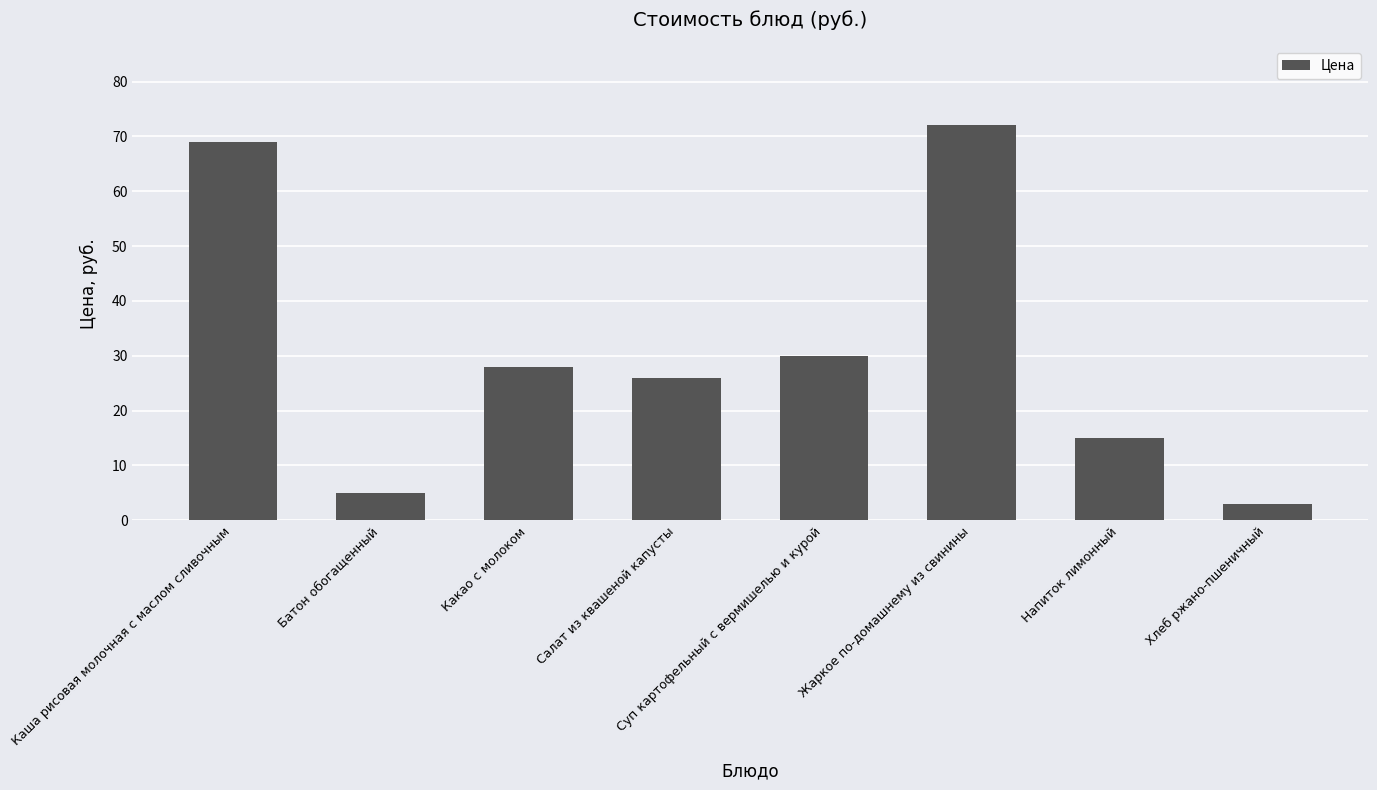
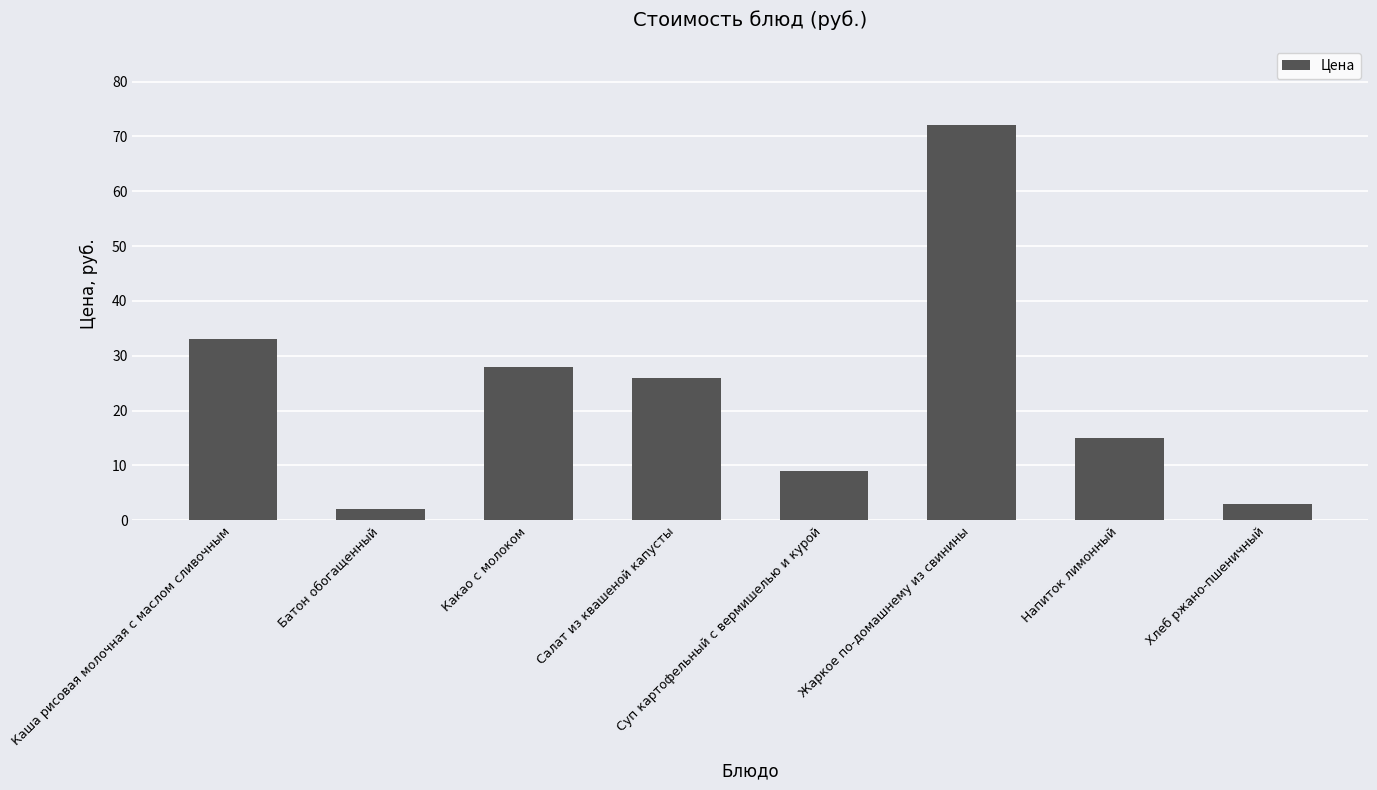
  {
-   "Каша рисовая молочная с маслом сливочным": 69,
-   "Батон обогащенный": 5,
+   "Каша рисовая молочная с маслом сливочным": 33,
+   "Батон обогащенный": 2,
    "Какао с молоком": 28,
    "Салат из квашеной капусты": 26,
-   "Суп картофельный с вермишелью и курой": 30,
+   "Суп картофельный с вермишелью и курой": 9,
    "Жаркое по-домашнему из свинины": 72,
    "Напиток лимонный": 15,
    "Хлеб ржано-пшеничный": 3
  }
